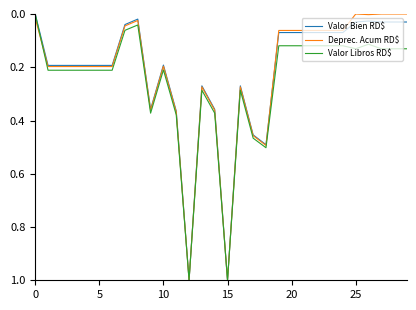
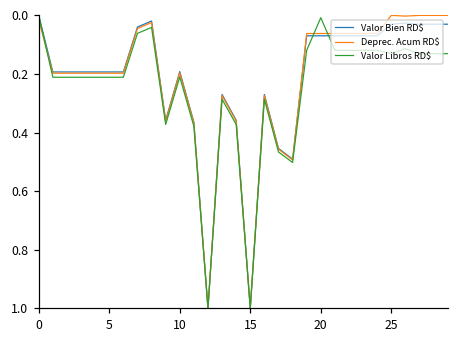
  {
    "Deprec. Acum RD$": {
      "0": 0.02,
      "25": 0.00
    },
    "Valor Libros RD$": {
      "5": 0.21,
      "10": 0.21,
-     "20": 0.12
+     "20": 0.01
    }
  }
